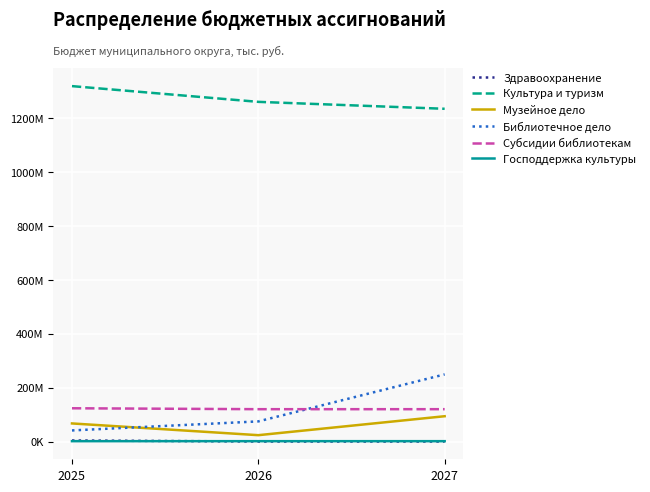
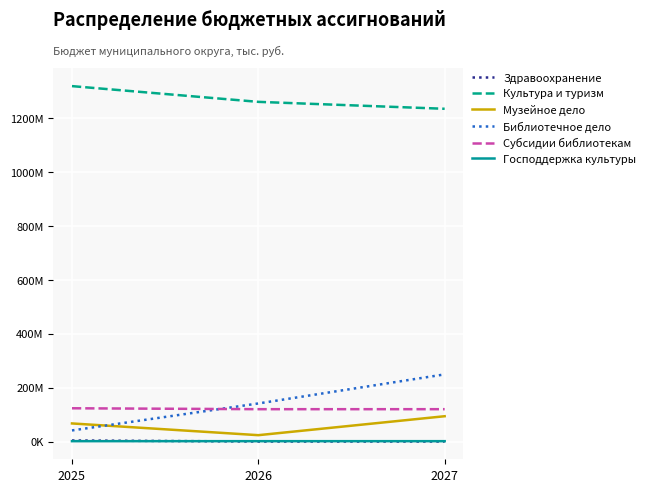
  {
    "Музейное дело": {
      "2025": 70000000,
      "2026": 20000000,
      "2027": 90000000
    },
    "Библиотечное дело": {
      "2025": 40000000,
-     "2026": 70000000,
+     "2026": 140000000,
      "2027": 250000000
    },
    "Субсидии библиотекам": {
      "2025": 120000000,
      "2026": 120000000,
      "2027": 120000000
    }
  }
